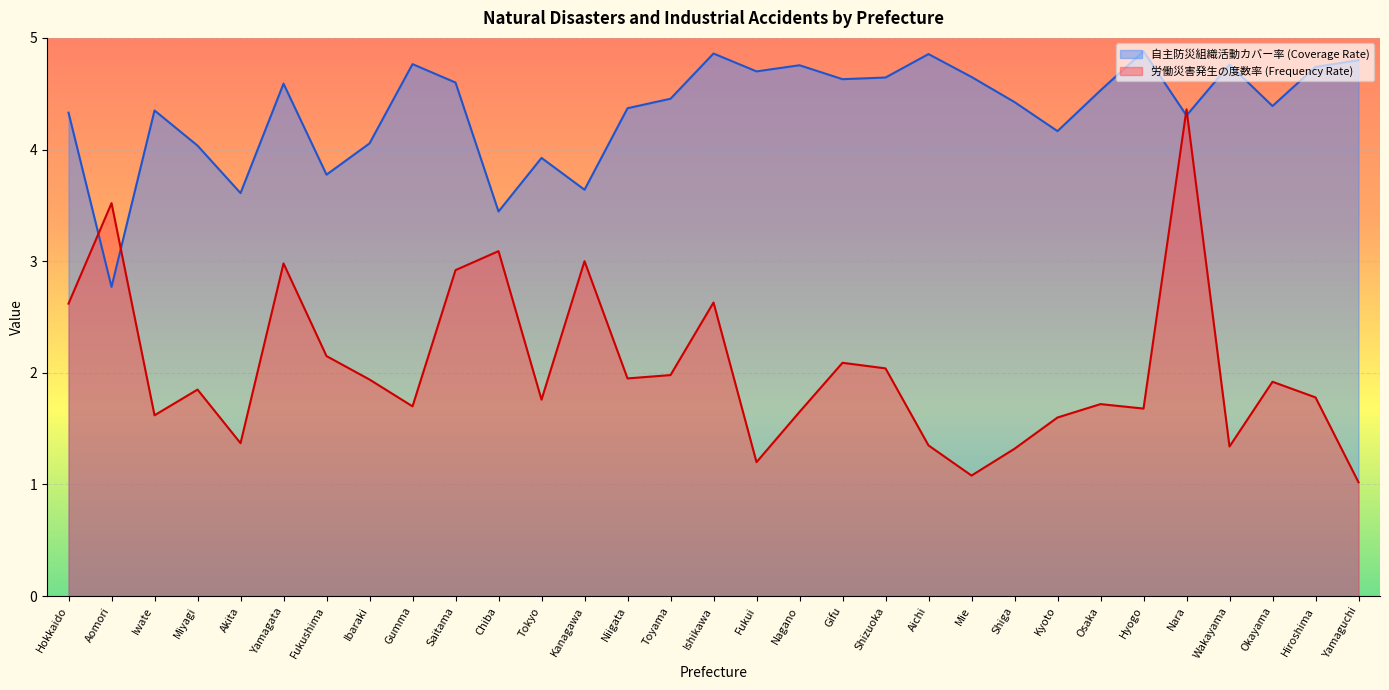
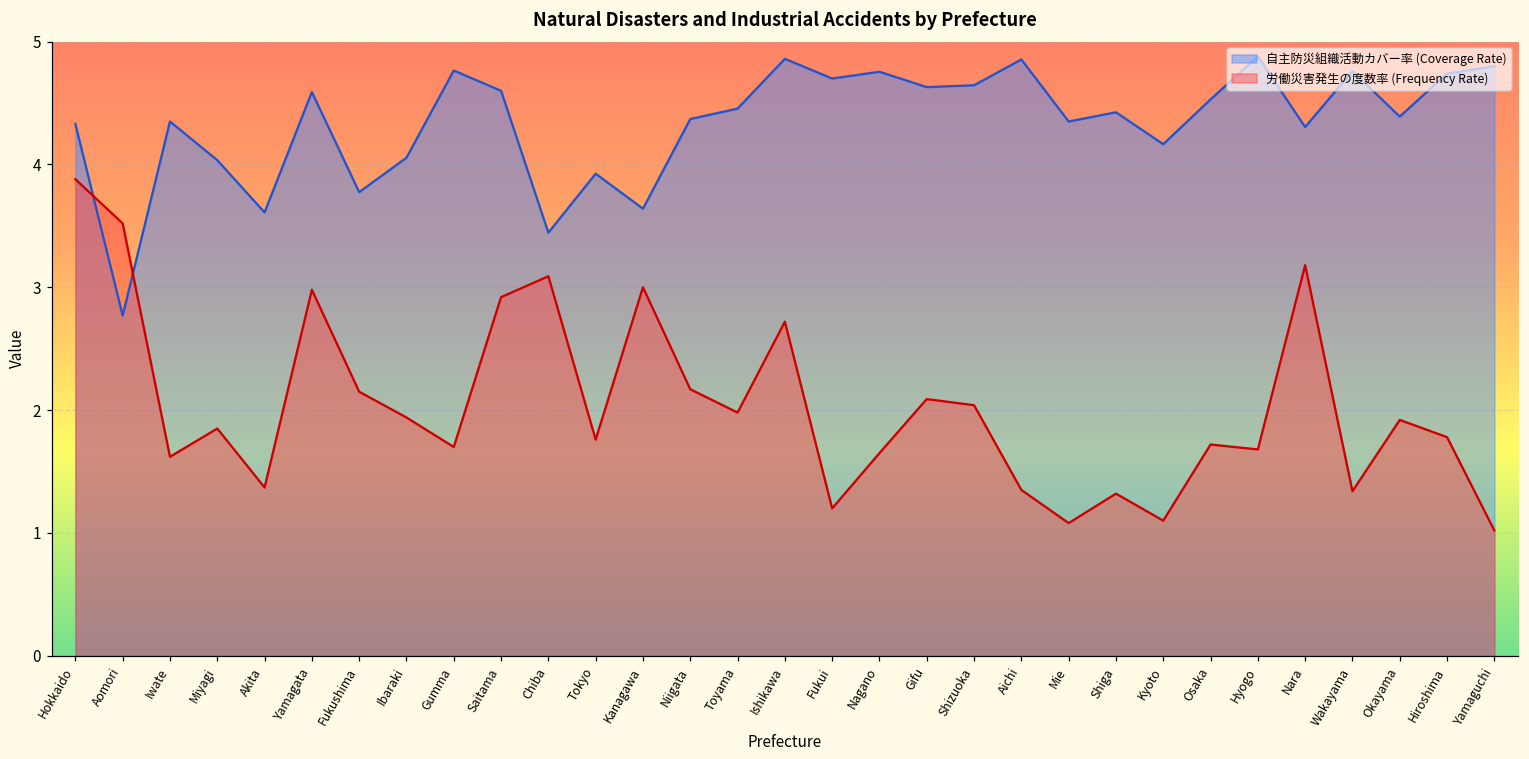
  {
    "自主防災組織活動カバー率 (Coverage Rate)": {
      "Hokkaido": 4.33,
      "Aomori": 2.77,
      "Iwate": 4.35,
      "Miyagi": 4.04,
      "Akita": 3.61,
      "Yamagata": 4.59,
      "Fukushima": 3.78,
      "Ibaraki": 4.06,
      "Gumma": 4.77,
      "Saitama": 4.60,
      "Chiba": 3.45,
      "Tokyo": 3.93,
      "Kanagawa": 3.64,
      "Niigata": 4.37,
      "Toyama": 4.46,
      "Ishikawa": 4.86,
      "Fukui": 4.70,
      "Nagano": 4.76,
      "Gifu": 4.63,
      "Shizuoka": 4.65,
      "Aichi": 4.85,
-     "Mie": 4.65,
+     "Mie": 4.35,
      "Shiga": 4.43,
      "Kyoto": 4.17,
      "Osaka": 4.53,
      "Nara": 4.31,
      "Okayama": 4.39
    },
    "労働災害発生の度数率 (Frequency Rate)": {
-     "Hokkaido": 2.62,
+     "Hokkaido": 3.88,
      "Aomori": 3.52,
      "Iwate": 1.62,
      "Miyagi": 1.85,
      "Akita": 1.37,
      "Yamagata": 2.98,
      "Fukushima": 2.15,
      "Ibaraki": 1.94,
      "Gumma": 1.70,
      "Saitama": 2.92,
      "Chiba": 3.09,
      "Tokyo": 1.76,
      "Kanagawa": 3.00,
-     "Niigata": 1.95,
+     "Niigata": 2.17,
      "Toyama": 1.98,
-     "Ishikawa": 2.63,
+     "Ishikawa": 2.72,
      "Fukui": 1.20,
      "Nagano": 1.65,
      "Gifu": 2.09,
      "Shizuoka": 2.04,
      "Aichi": 1.35,
      "Mie": 1.08,
      "Shiga": 1.32,
-     "Kyoto": 1.6,
+     "Kyoto": 1.1,
      "Osaka": 1.72,
      "Hyogo": 1.68,
-     "Nara": 4.36,
+     "Nara": 3.18,
      "Wakayama": 1.34,
      "Okayama": 1.92,
      "Hiroshima": 1.78,
      "Yamaguchi": 1.02
    }
  }
